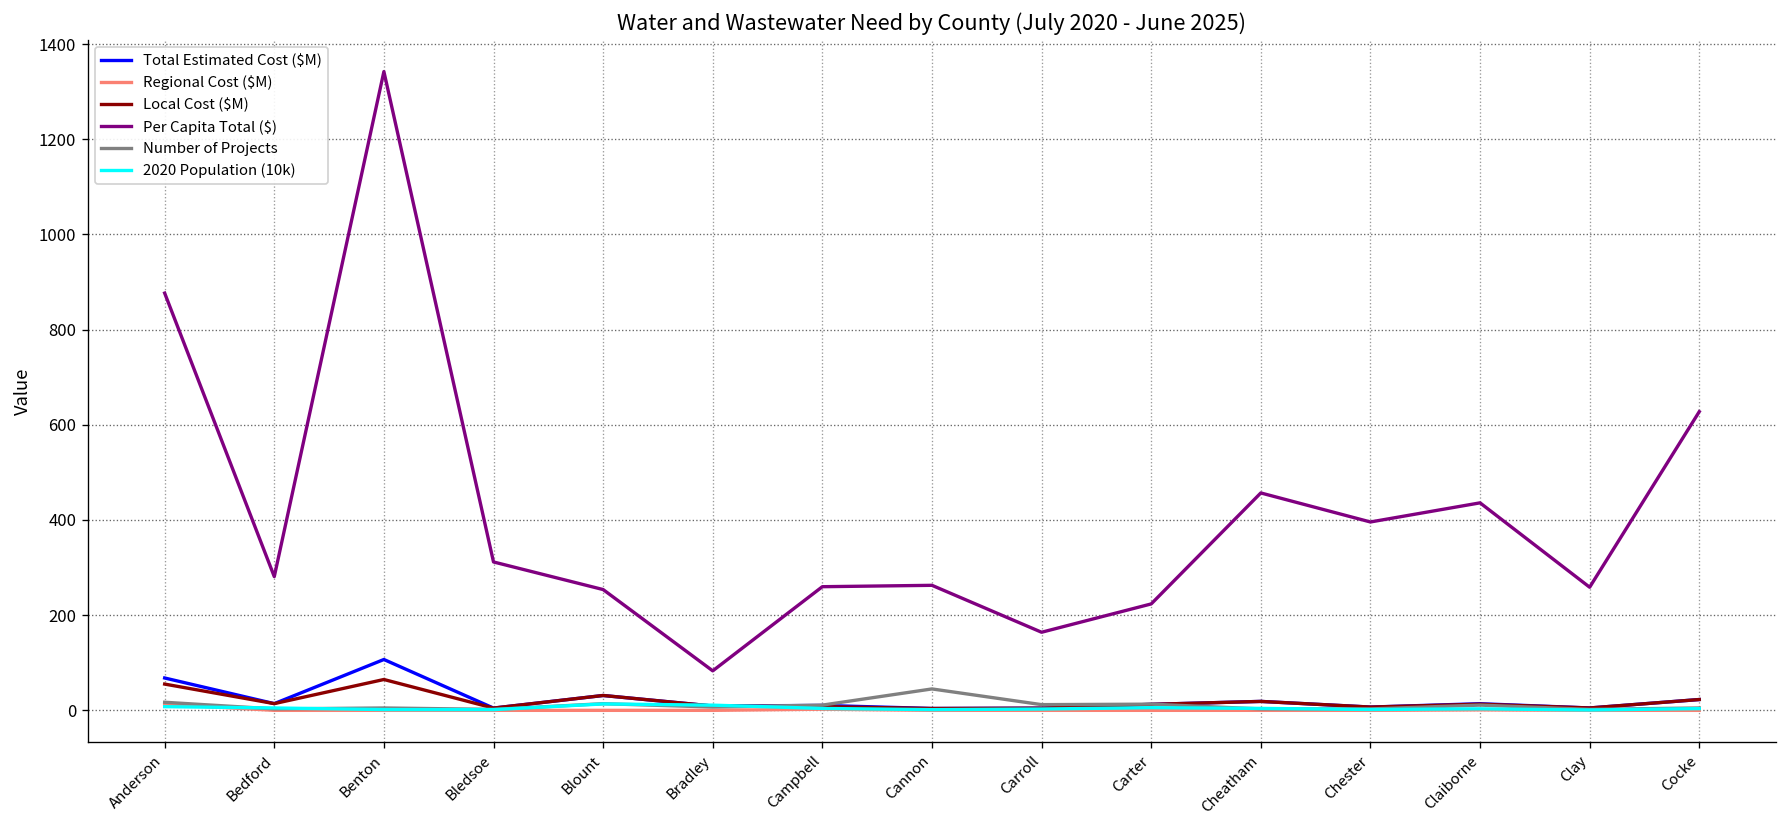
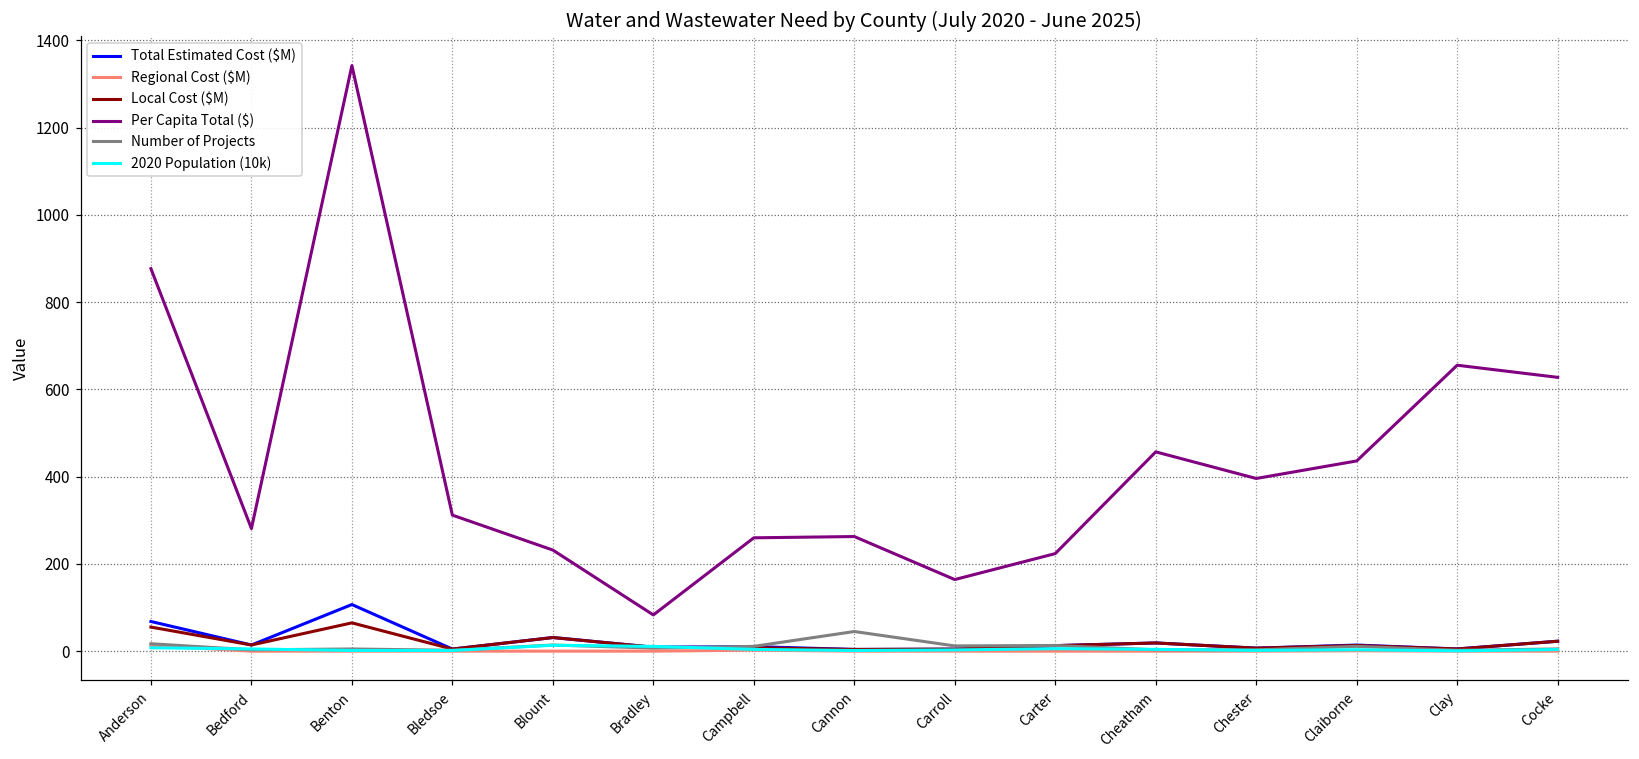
  {
    "Total Estimated Cost ($M)": {
      "Anderson": 70,
      "Benton": 110
    },
    "Regional Cost ($M)": {
      "Blount": 0,
      "Bradley": 0
    },
    "Local Cost ($M)": {
      "Anderson": 60,
      "Benton": 60
    },
    "Per Capita Total ($)": {
      "Anderson": 880,
      "Bedford": 280,
      "Benton": 1340,
      "Bledsoe": 310,
-     "Blount": 250,
+     "Blount": 230,
      "Bradley": 80,
      "Campbell": 260,
      "Cannon": 260,
      "Carroll": 160,
      "Carter": 220,
      "Cheatham": 460,
      "Chester": 400,
      "Claiborne": 440,
-     "Clay": 260,
+     "Clay": 660,
      "Cocke": 630
    },
    "Number of Projects": {
      "Cannon": 50,
      "Carroll": 10
    }
  }
